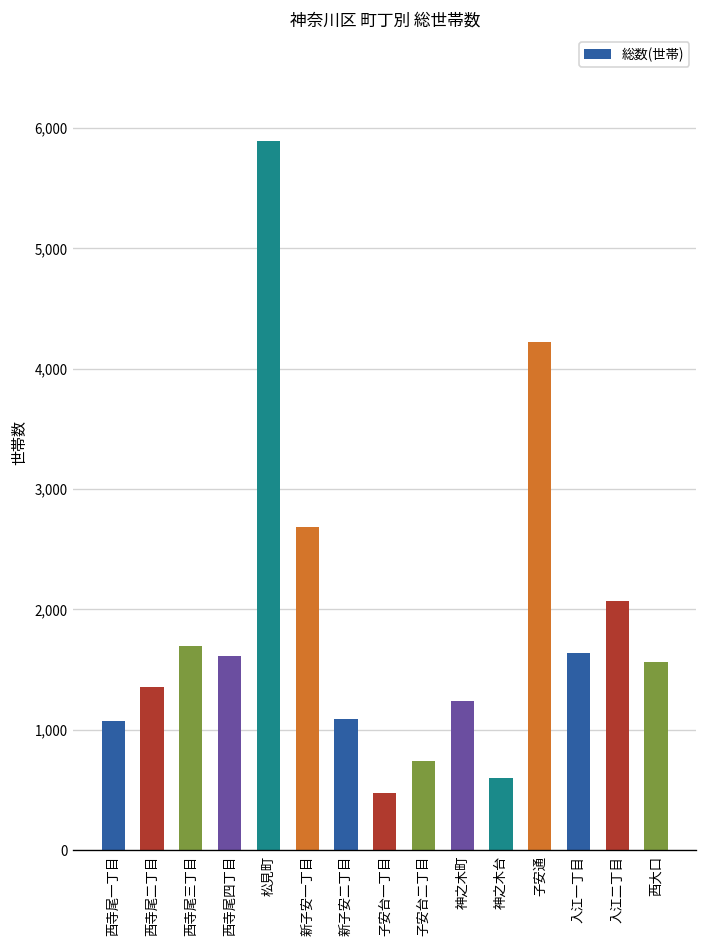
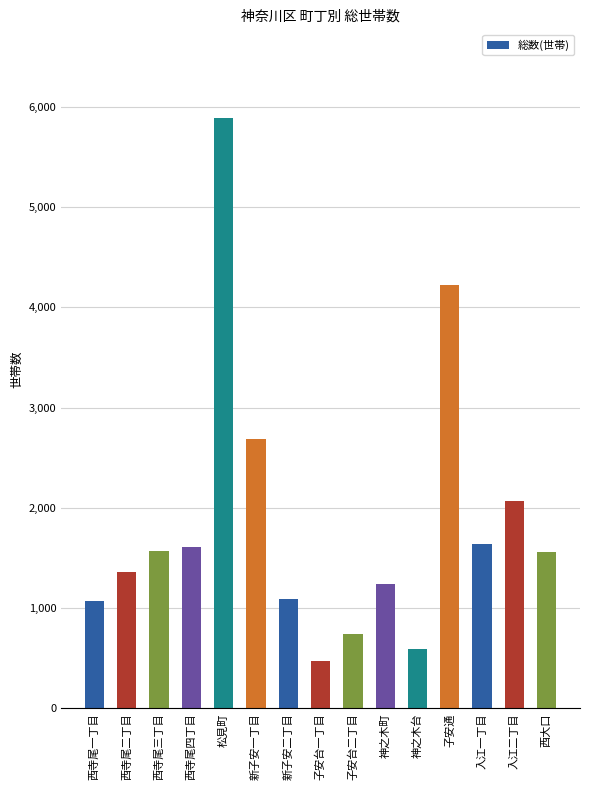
  {
    "西寺尾一丁目": "1,070",
    "西寺尾二丁目": "1,360",
-   "西寺尾三丁目": "1,690",
+   "西寺尾三丁目": "1,570",
    "西寺尾四丁目": "1,610",
    "松見町": "5,890",
    "新子安一丁目": "2,690",
    "新子安二丁目": "1,090",
    "子安台一丁目": "480",
    "子安台二丁目": "740",
    "神之木町": "1,240",
    "神之木台": "600",
    "子安通": "4,220",
    "入江一丁目": "1,640",
    "入江二丁目": "2,070",
    "西大口": "1,560"
  }
